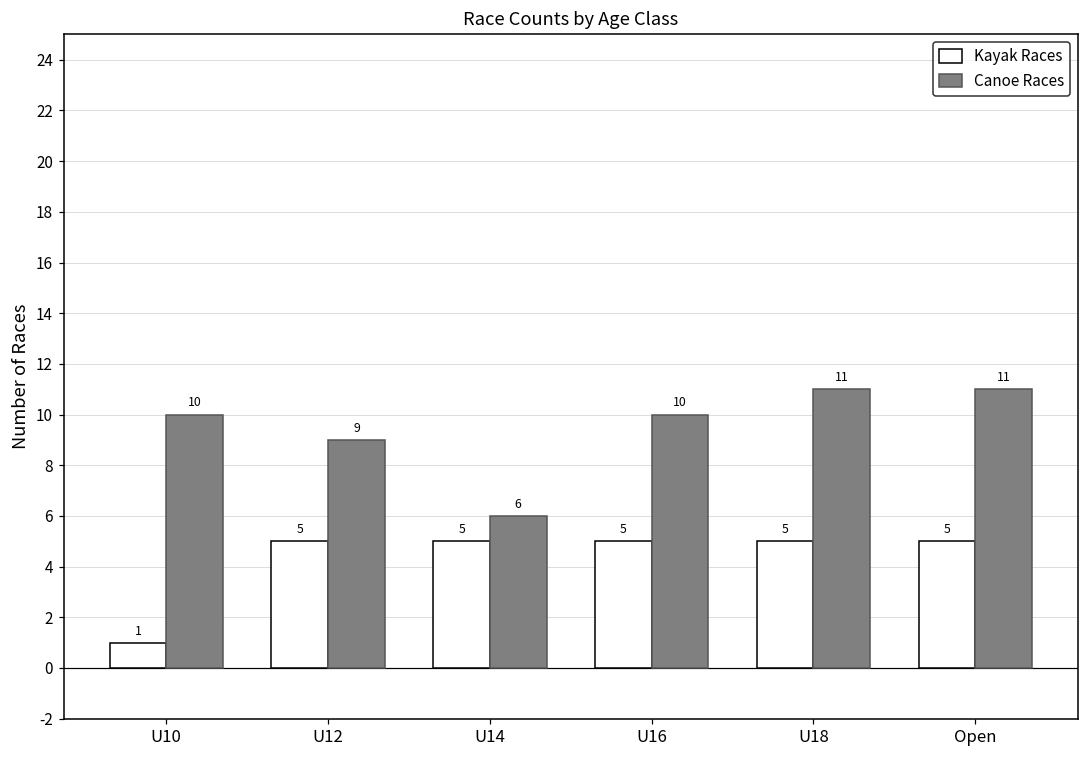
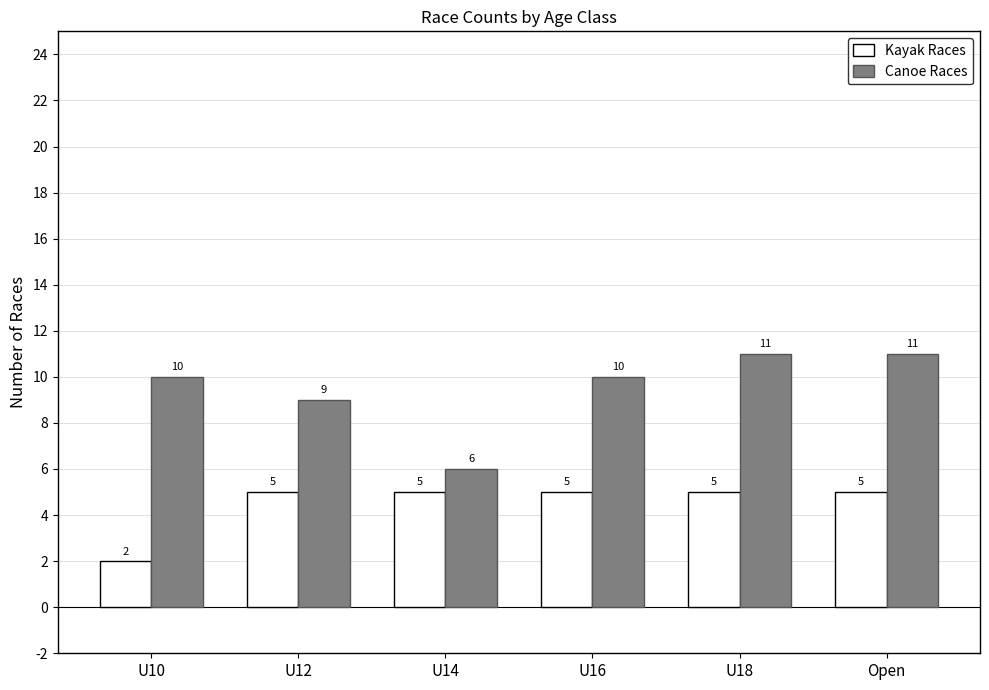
  {
    "Kayak Races": {
-     "U10": 1,
+     "U10": 2,
      "U12": 5,
      "U14": 5,
      "U16": 5,
      "U18": 5,
      "Open": 5
    },
    "Canoe Races": {
      "U10": 10,
      "U12": 9,
      "U14": 6,
      "U16": 10,
      "U18": 11,
      "Open": 11
    }
  }
